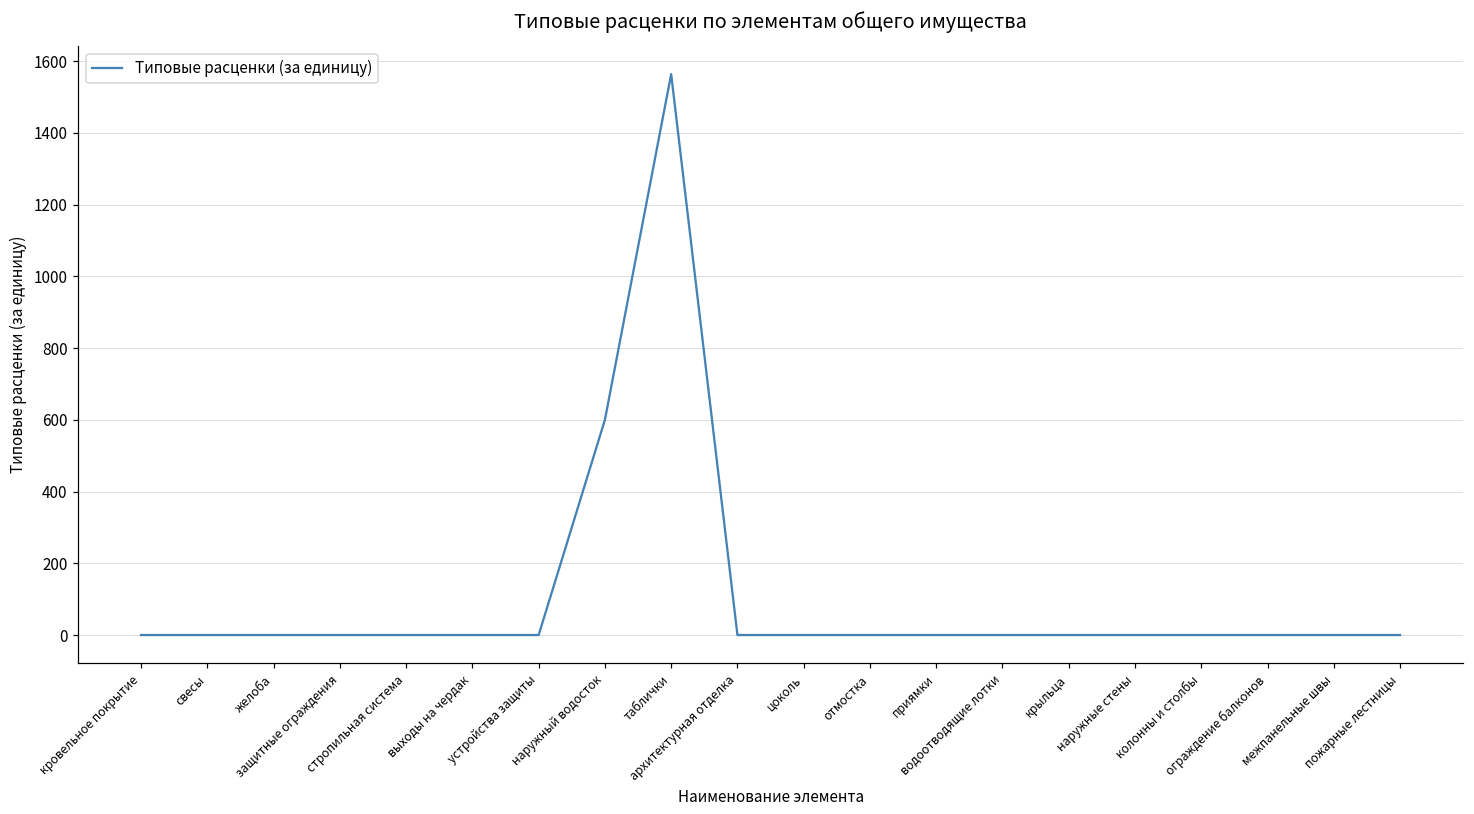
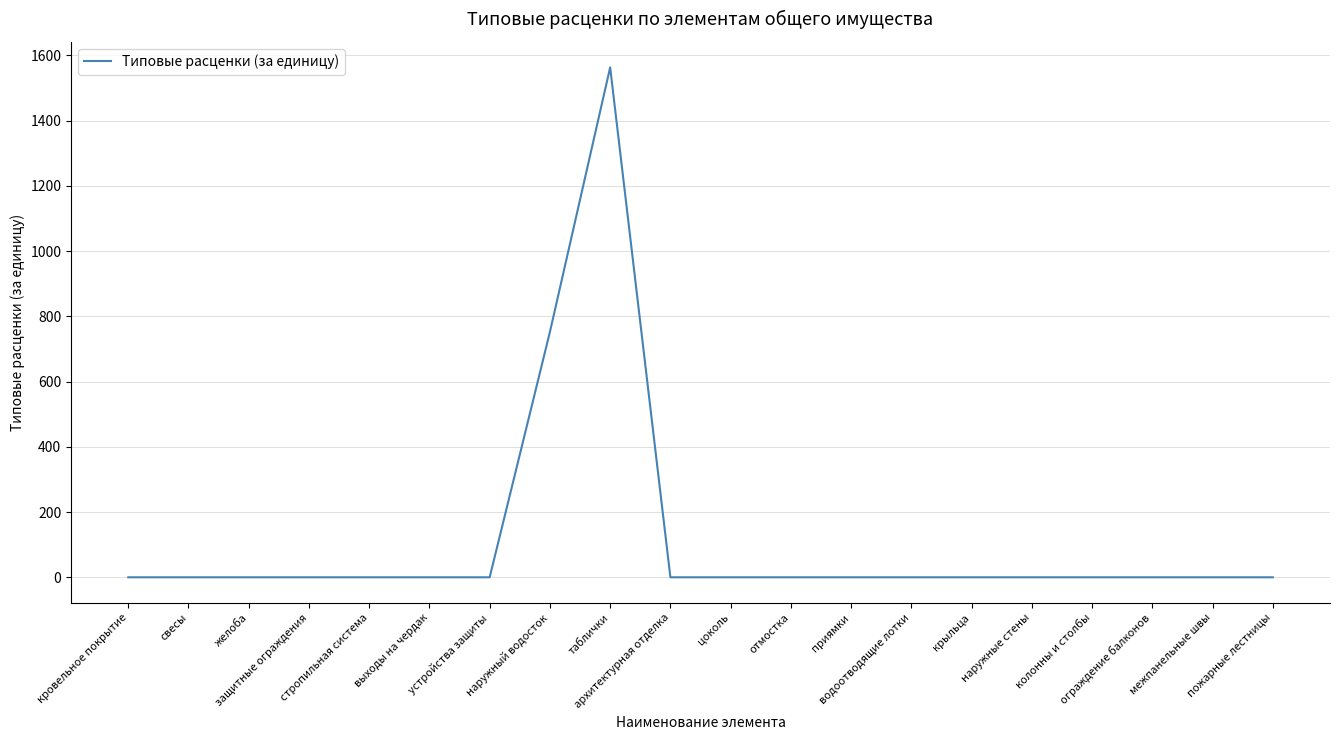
  {
    "кровельное покрытие": 0,
    "свесы": 0,
    "желоба": 0,
    "защитные ограждения": 0,
    "стропильная система": 0,
    "выходы на чердак": 0,
    "устройства защиты": 0,
-   "наружный водосток": 600,
+   "наружный водосток": 750,
    "таблички": 1560,
    "архитектурная отделка": 0,
    "цоколь": 0,
    "отмостка": 0,
    "приямки": 0,
    "водоотводящие лотки": 0,
    "крыльца": 0,
    "наружные стены": 0,
    "колонны и столбы": 0,
    "ограждение балконов": 0,
    "межпанельные швы": 0,
    "пожарные лестницы": 0
  }
